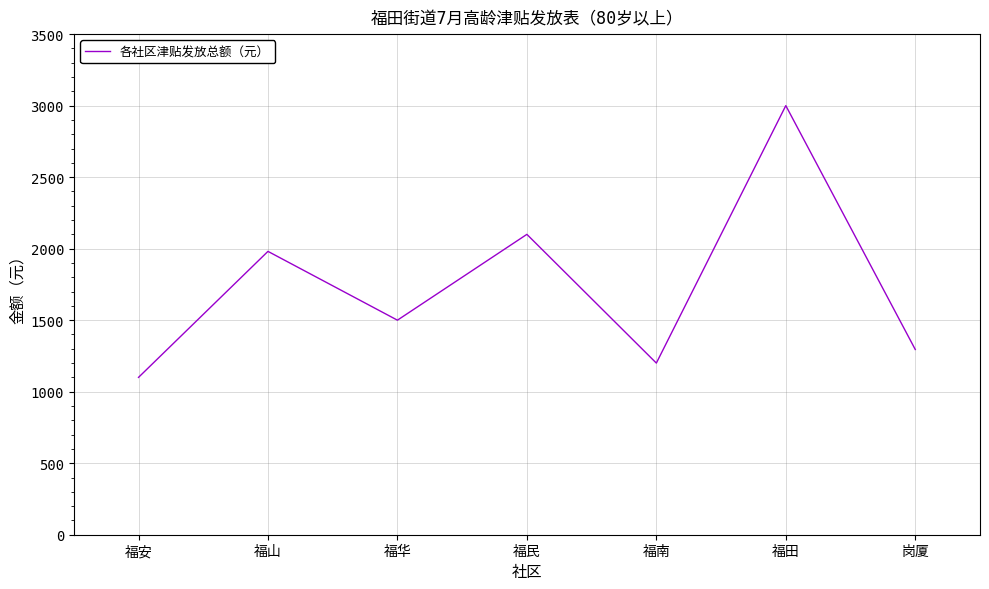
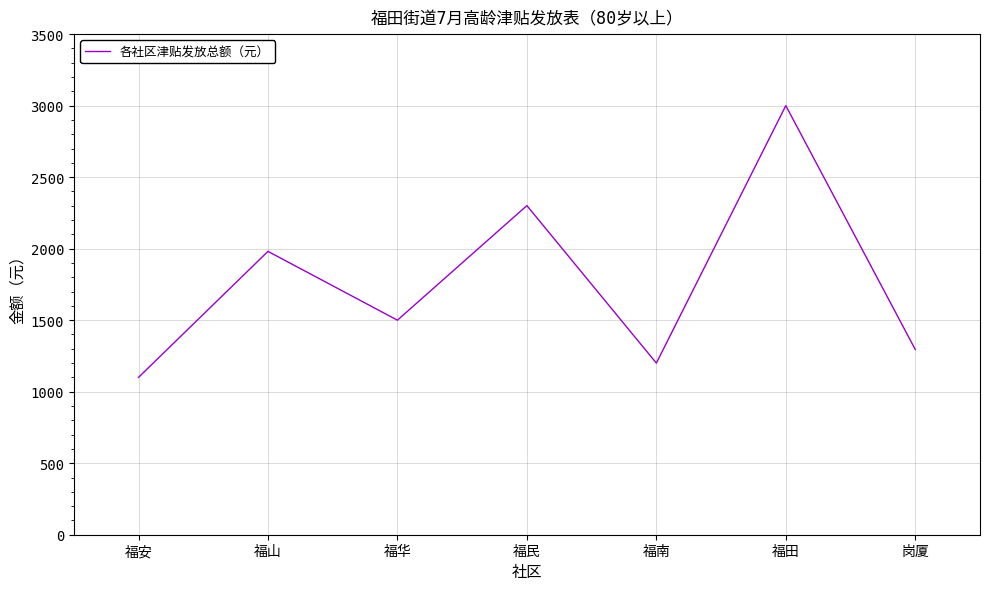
  {
    "福安": 1100,
    "福山": 1980,
    "福华": 1500,
-   "福民": 2100,
+   "福民": 2300,
    "福南": 1200,
    "福田": 3000,
    "岗厦": 1300
  }
